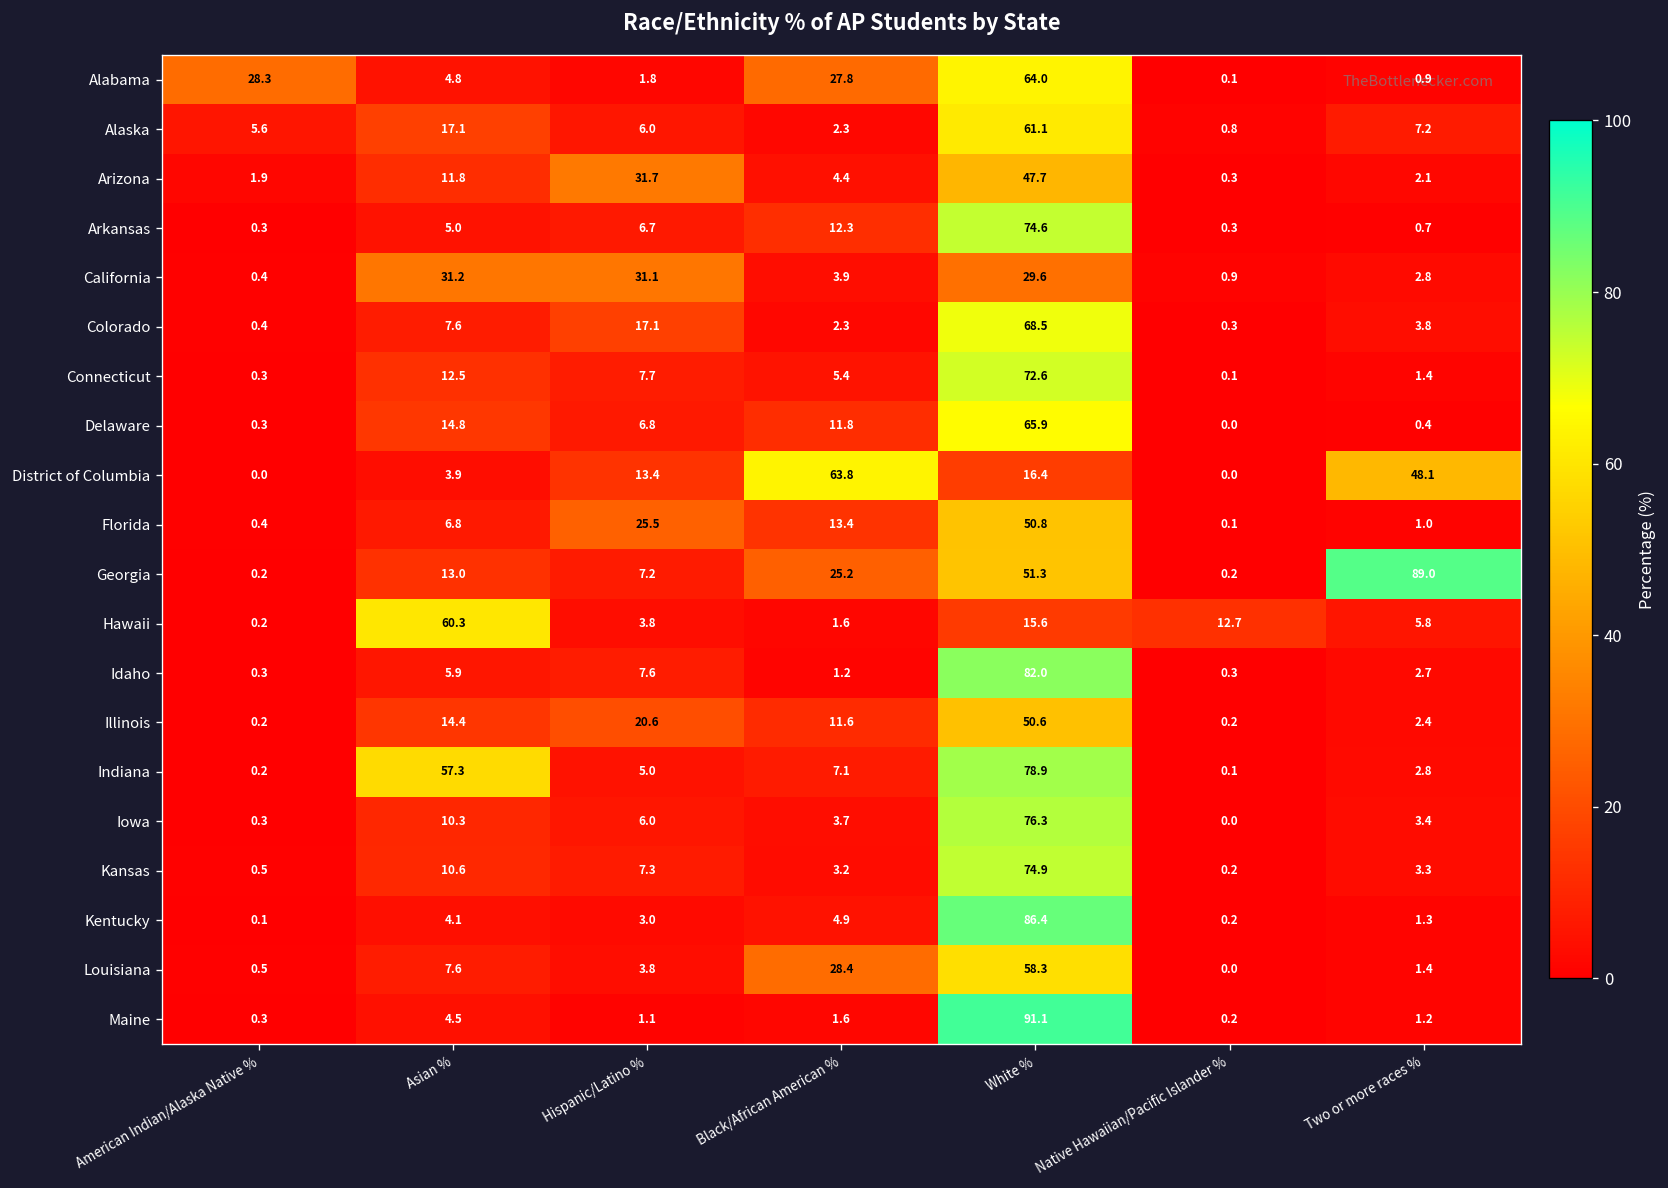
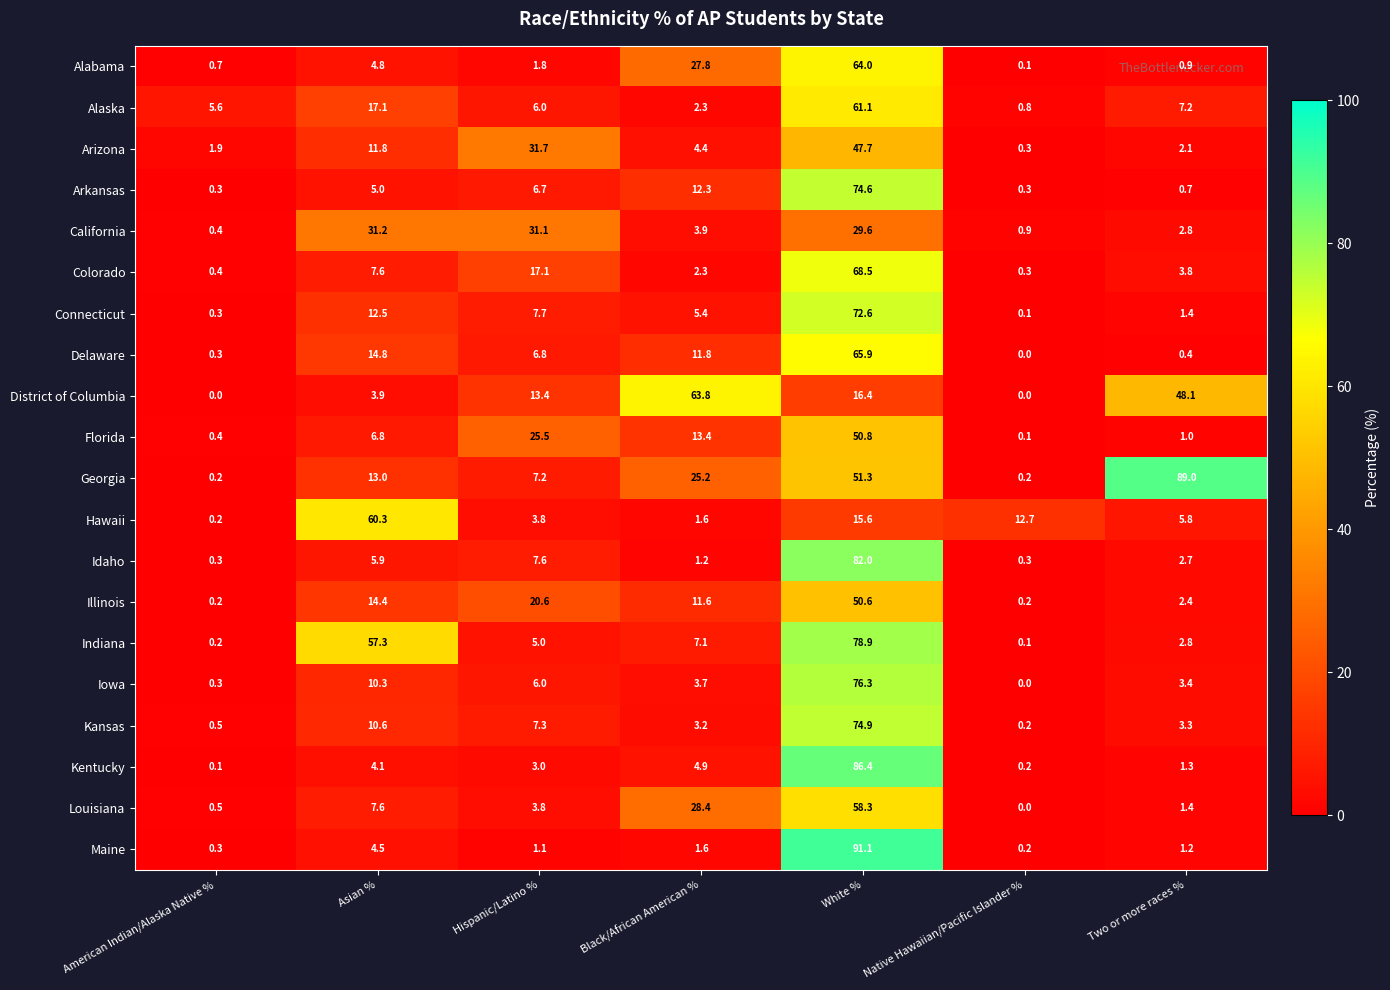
  {
    "Alabama": {
-     "American Indian/Alaska Native %": 28.3,
+     "American Indian/Alaska Native %": 0.7,
      "Asian %": 4.8,
      "Hispanic/Latino %": 1.8,
      "Black/African American %": 27.8,
      "White %": 64.0,
      "Native Hawaiian/Pacific Islander %": 0.1
    },
    "Alaska": {
      "American Indian/Alaska Native %": 5.6,
      "Asian %": 17.1,
      "Hispanic/Latino %": 6.0,
      "Black/African American %": 2.3,
      "White %": 61.1,
      "Native Hawaiian/Pacific Islander %": 0.8,
      "Two or more races %": 7.2
    },
    "Arizona": {
      "American Indian/Alaska Native %": 1.9,
      "Asian %": 11.8,
      "Hispanic/Latino %": 31.7,
      "Black/African American %": 4.4,
      "White %": 47.7,
      "Native Hawaiian/Pacific Islander %": 0.3,
      "Two or more races %": 2.1
    },
    "Arkansas": {
      "American Indian/Alaska Native %": 0.3,
      "Asian %": 5.0,
      "Hispanic/Latino %": 6.7,
      "Black/African American %": 12.3,
      "White %": 74.6,
      "Native Hawaiian/Pacific Islander %": 0.3,
      "Two or more races %": 0.7
    },
    "California": {
      "American Indian/Alaska Native %": 0.4,
      "Asian %": 31.2,
      "Hispanic/Latino %": 31.1,
      "Black/African American %": 3.9,
      "White %": 29.6,
      "Native Hawaiian/Pacific Islander %": 0.9,
      "Two or more races %": 2.8
    },
    "Colorado": {
      "American Indian/Alaska Native %": 0.4,
      "Asian %": 7.6,
      "Hispanic/Latino %": 17.1,
      "Black/African American %": 2.3,
      "White %": 68.5,
      "Native Hawaiian/Pacific Islander %": 0.3,
      "Two or more races %": 3.8
    },
    "Connecticut": {
      "American Indian/Alaska Native %": 0.3,
      "Asian %": 12.5,
      "Hispanic/Latino %": 7.7,
      "Black/African American %": 5.4,
      "White %": 72.6,
      "Native Hawaiian/Pacific Islander %": 0.1,
      "Two or more races %": 1.4
    },
    "Delaware": {
      "American Indian/Alaska Native %": 0.3,
      "Asian %": 14.8,
      "Hispanic/Latino %": 6.8,
      "Black/African American %": 11.8,
      "White %": 65.9,
      "Native Hawaiian/Pacific Islander %": 0.0,
      "Two or more races %": 0.4
    },
    "District of Columbia": {
      "American Indian/Alaska Native %": 0.0,
      "Asian %": 3.9,
      "Hispanic/Latino %": 13.4,
      "Black/African American %": 63.8,
      "White %": 16.4,
      "Native Hawaiian/Pacific Islander %": 0.0,
      "Two or more races %": 48.1
    },
    "Florida": {
      "American Indian/Alaska Native %": 0.4,
      "Asian %": 6.8,
      "Hispanic/Latino %": 25.5,
      "Black/African American %": 13.4,
      "White %": 50.8,
      "Native Hawaiian/Pacific Islander %": 0.1,
      "Two or more races %": 1.0
    },
    "Georgia": {
      "American Indian/Alaska Native %": 0.2,
      "Asian %": 13.0,
      "Hispanic/Latino %": 7.2,
      "Black/African American %": 25.2,
      "White %": 51.3,
      "Native Hawaiian/Pacific Islander %": 0.2,
      "Two or more races %": 89.0
    },
    "Hawaii": {
      "American Indian/Alaska Native %": 0.2,
      "Asian %": 60.3,
      "Hispanic/Latino %": 3.8,
      "Black/African American %": 1.6,
      "White %": 15.6,
      "Native Hawaiian/Pacific Islander %": 12.7,
      "Two or more races %": 5.8
    },
    "Idaho": {
      "American Indian/Alaska Native %": 0.3,
      "Asian %": 5.9,
      "Hispanic/Latino %": 7.6,
      "Black/African American %": 1.2,
      "White %": 82.0,
      "Native Hawaiian/Pacific Islander %": 0.3,
      "Two or more races %": 2.7
    },
    "Illinois": {
      "American Indian/Alaska Native %": 0.2,
      "Asian %": 14.4,
      "Hispanic/Latino %": 20.6,
      "Black/African American %": 11.6,
      "White %": 50.6,
      "Native Hawaiian/Pacific Islander %": 0.2,
      "Two or more races %": 2.4
    },
    "Indiana": {
      "American Indian/Alaska Native %": 0.2,
      "Asian %": 57.3,
      "Hispanic/Latino %": 5.0,
      "Black/African American %": 7.1,
      "White %": 78.9,
      "Native Hawaiian/Pacific Islander %": 0.1,
      "Two or more races %": 2.8
    },
    "Iowa": {
      "American Indian/Alaska Native %": 0.3,
      "Asian %": 10.3,
      "Hispanic/Latino %": 6.0,
      "Black/African American %": 3.7,
      "White %": 76.3,
      "Native Hawaiian/Pacific Islander %": 0.0,
      "Two or more races %": 3.4
    },
    "Kansas": {
      "American Indian/Alaska Native %": 0.5,
      "Asian %": 10.6,
      "Hispanic/Latino %": 7.3,
      "Black/African American %": 3.2,
      "White %": 74.9,
      "Native Hawaiian/Pacific Islander %": 0.2,
      "Two or more races %": 3.3
    },
    "Kentucky": {
      "American Indian/Alaska Native %": 0.1,
      "Asian %": 4.1,
      "Hispanic/Latino %": 3.0,
      "Black/African American %": 4.9,
      "White %": 86.4,
      "Native Hawaiian/Pacific Islander %": 0.2,
      "Two or more races %": 1.3
    },
    "Louisiana": {
      "American Indian/Alaska Native %": 0.5,
      "Asian %": 7.6,
      "Hispanic/Latino %": 3.8,
      "Black/African American %": 28.4,
      "White %": 58.3,
      "Native Hawaiian/Pacific Islander %": 0.0,
      "Two or more races %": 1.4
    },
    "Maine": {
      "American Indian/Alaska Native %": 0.3,
      "Asian %": 4.5,
      "Hispanic/Latino %": 1.1,
      "Black/African American %": 1.6,
      "White %": 91.1,
      "Native Hawaiian/Pacific Islander %": 0.2,
      "Two or more races %": 1.2
    }
  }
